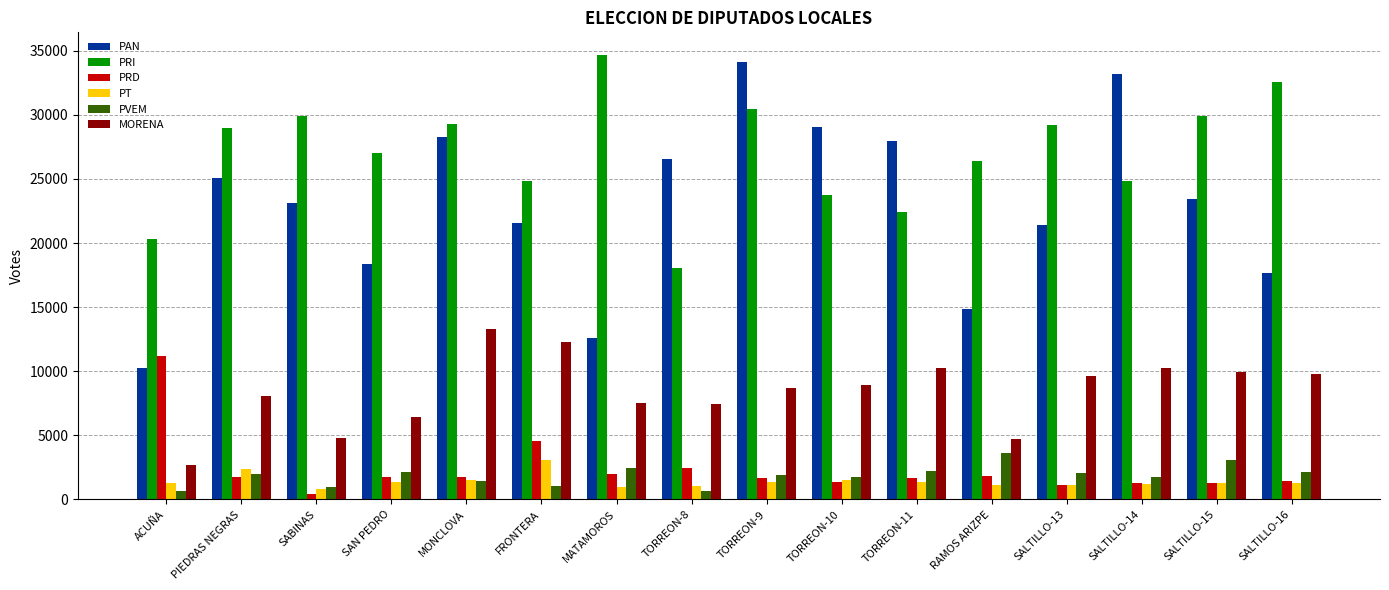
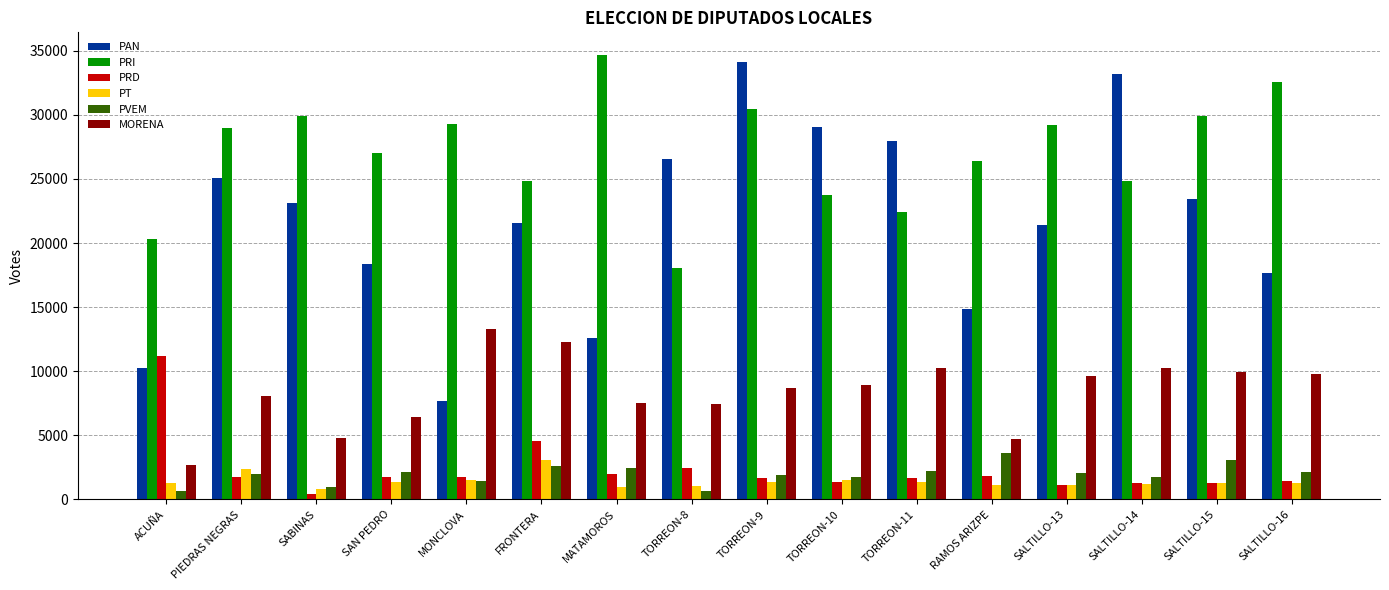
  {
    "PAN": {
      "ACUÑA": 10200,
      "PIEDRAS NEGRAS": 25100,
      "SABINAS": 23100,
      "SAN PEDRO": 18400,
-     "MONCLOVA": 28200,
+     "MONCLOVA": 7700,
      "FRONTERA": 21600,
      "MATAMOROS": 12600,
      "TORREON-8": 26600,
      "TORREON-9": 34200,
      "TORREON-10": 29100,
      "TORREON-11": 28000,
      "RAMOS ARIZPE": 14900,
      "SALTILLO-13": 21400,
      "SALTILLO-14": 33200,
      "SALTILLO-15": 23400,
      "SALTILLO-16": 17700
    },
    "PRI": {
      "ACUÑA": 20400,
      "PIEDRAS NEGRAS": 28900,
      "SABINAS": 29900,
      "SAN PEDRO": 27000,
      "MONCLOVA": 29300,
      "FRONTERA": 24900,
      "MATAMOROS": 34700,
      "TORREON-8": 18000,
      "TORREON-9": 30500,
      "TORREON-10": 23800,
      "TORREON-11": 22400,
      "RAMOS ARIZPE": 26400,
      "SALTILLO-13": 29200,
      "SALTILLO-14": 24800,
      "SALTILLO-15": 29900,
      "SALTILLO-16": 32600
    },
    "PRD": {
      "ACUÑA": 11200,
      "PIEDRAS NEGRAS": 1800,
      "SABINAS": 400,
      "SAN PEDRO": 1700,
      "MONCLOVA": 1800,
      "FRONTERA": 4500,
      "MATAMOROS": 2000,
      "TORREON-8": 2400,
      "TORREON-9": 1700,
      "TORREON-10": 1300,
      "TORREON-11": 1700,
      "RAMOS ARIZPE": 1900,
      "SALTILLO-13": 1100,
      "SALTILLO-14": 1300,
      "SALTILLO-15": 1300,
      "SALTILLO-16": 1400
    },
    "PT": {
      "ACUÑA": 1300,
      "PIEDRAS NEGRAS": 2400,
      "SABINAS": 800,
      "SAN PEDRO": 1300,
      "MONCLOVA": 1500,
      "FRONTERA": 3100,
      "MATAMOROS": 900,
      "TORREON-8": 1000,
      "TORREON-9": 1300,
      "TORREON-10": 1500,
      "TORREON-11": 1300,
      "RAMOS ARIZPE": 1100,
      "SALTILLO-13": 1200,
      "SALTILLO-14": 1200,
      "SALTILLO-15": 1300,
      "SALTILLO-16": 1300
    },
    "PVEM": {
      "ACUÑA": 700,
      "PIEDRAS NEGRAS": 2000,
      "SABINAS": 900,
      "SAN PEDRO": 2100,
      "MONCLOVA": 1500,
-     "FRONTERA": 1000,
+     "FRONTERA": 2600,
      "MATAMOROS": 2400,
      "TORREON-8": 700,
      "TORREON-9": 1900,
      "TORREON-10": 1700,
      "TORREON-11": 2200,
      "RAMOS ARIZPE": 3700,
      "SALTILLO-13": 2100,
      "SALTILLO-14": 1700,
      "SALTILLO-15": 3100,
      "SALTILLO-16": 2200
    },
    "MORENA": {
      "ACUÑA": 2700,
      "PIEDRAS NEGRAS": 8100,
      "SABINAS": 4800,
      "SAN PEDRO": 6400,
      "MONCLOVA": 13300,
      "FRONTERA": 12300,
      "MATAMOROS": 7500,
      "TORREON-8": 7500,
      "TORREON-9": 8700,
      "TORREON-10": 9000,
      "TORREON-11": 10300,
      "RAMOS ARIZPE": 4700,
      "SALTILLO-13": 9600,
      "SALTILLO-14": 10200,
      "SALTILLO-15": 9900,
      "SALTILLO-16": 9800
    }
  }
